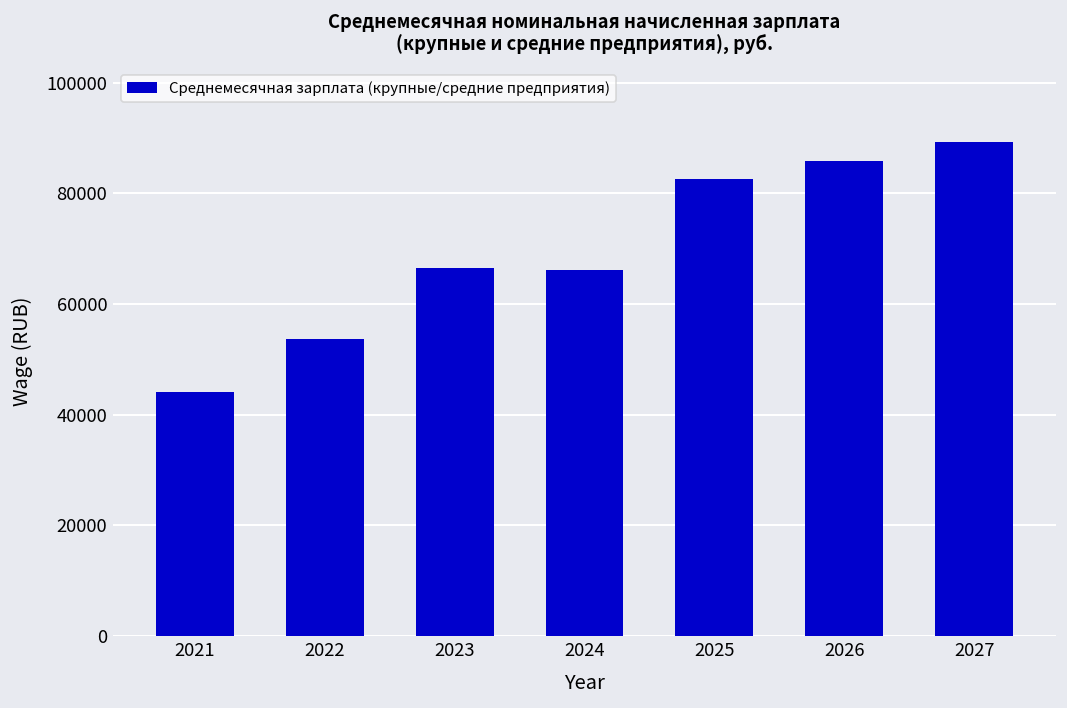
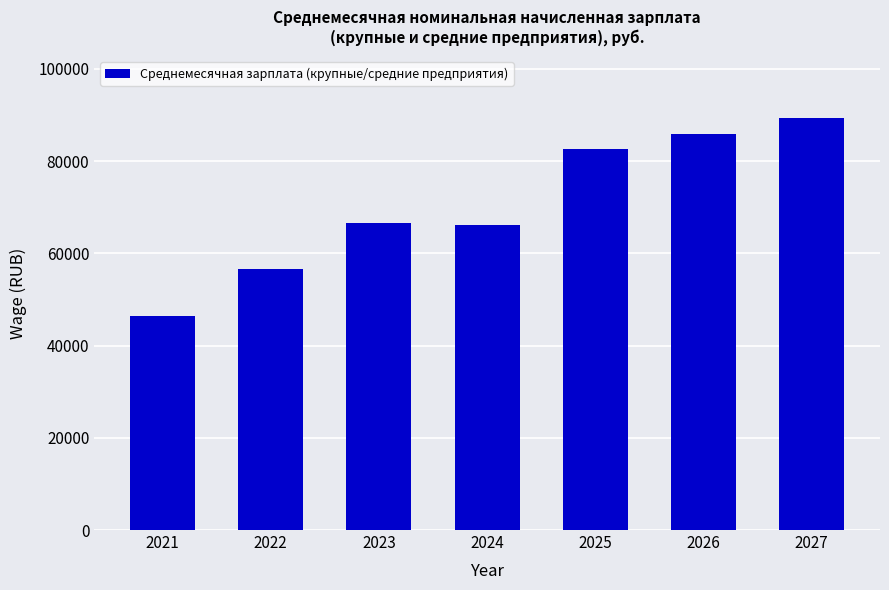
  {
-   "2021": 44000,
-   "2022": 54000,
+   "2021": 46000,
+   "2022": 57000,
    "2023": 66000,
    "2024": 66000,
    "2025": 83000,
    "2026": 86000,
    "2027": 89000
  }
